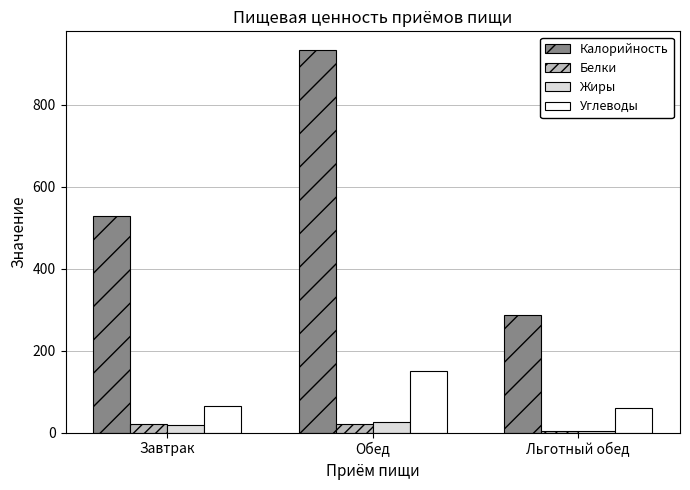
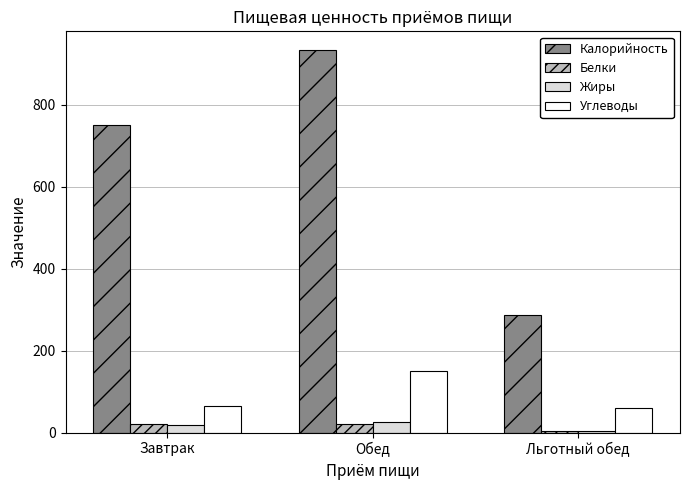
  {
    "Калорийность": {
-     "Завтрак": 530,
+     "Завтрак": 750,
      "Обед": 930,
      "Льготный обед": 290
    }
  }
